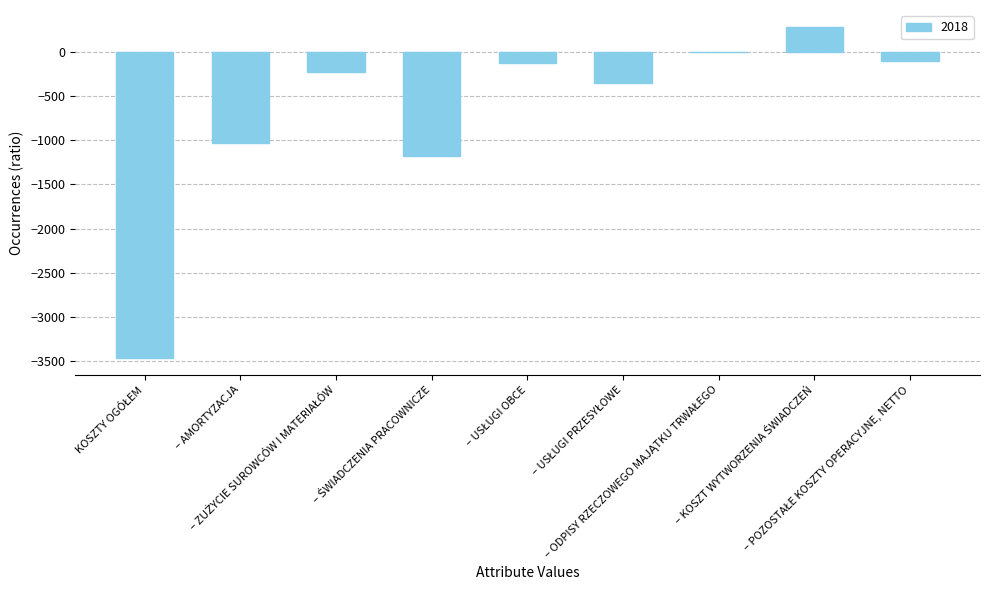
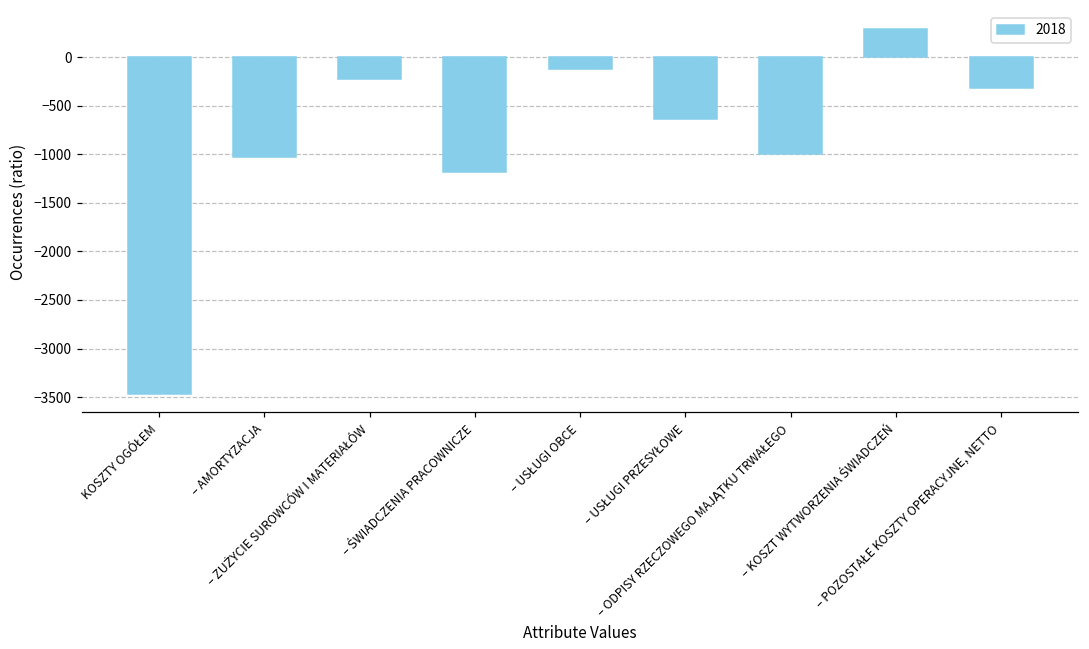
  {
    "KOSZTY OGÓŁEM": -3500,
    "– AMORTYZACJA": -1000,
    "– ZUŻYCIE SUROWCÓW I MATERIAŁÓW": -200,
    "– ŚWIADCZENIA PRACOWNICZE": -1200,
    "– USŁUGI OBCE": -100,
-   "– USŁUGI PRZESYŁOWE": -400,
-   "– ODPISY RZECZOWEGO MAJĄTKU TRWAŁEGO": 0,
+   "– USŁUGI PRZESYŁOWE": -600,
+   "– ODPISY RZECZOWEGO MAJĄTKU TRWAŁEGO": -1000,
    "– KOSZT WYTWORZENIA ŚWIADCZEŃ": 300,
-   "– POZOSTAŁE KOSZTY OPERACYJNE, NETTO": -100
+   "– POZOSTAŁE KOSZTY OPERACYJNE, NETTO": -300
  }
